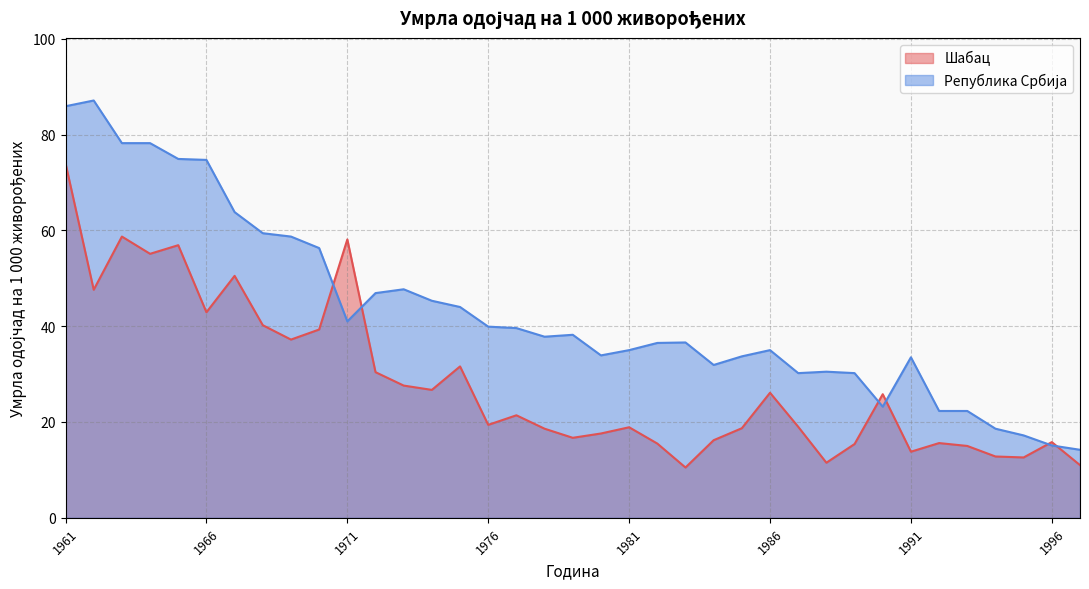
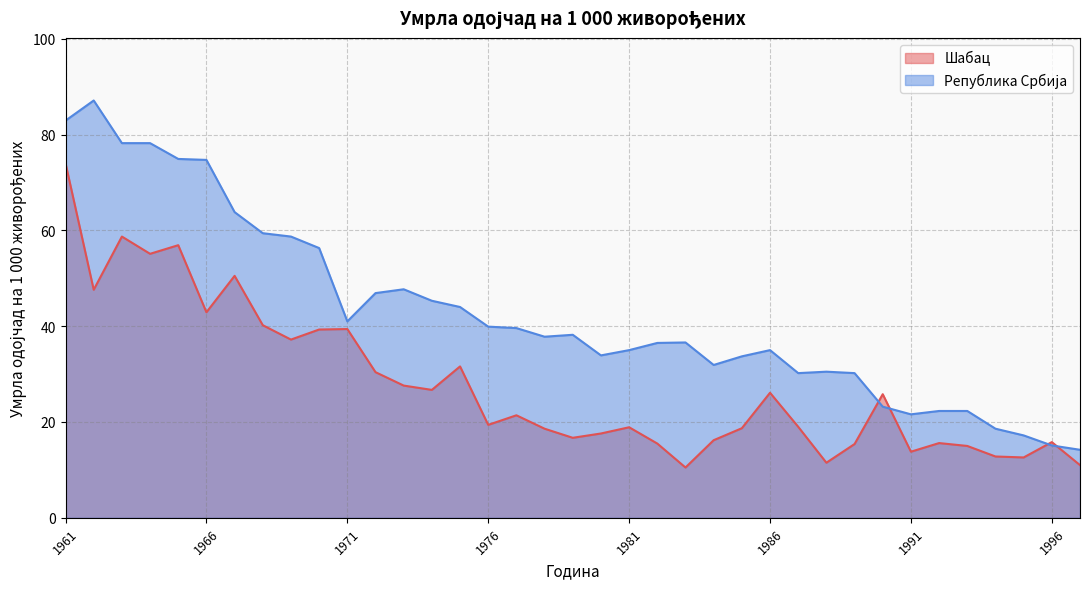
  {
    "Шабац": {
      "1961": 74,
      "1966": 43,
-     "1971": 58,
+     "1971": 39,
      "1976": 19,
      "1981": 19,
      "1986": 26,
      "1991": 14,
      "1996": 16
    },
    "Република Србија": {
-     "1961": 86,
+     "1961": 83,
      "1966": 75,
      "1971": 41,
      "1976": 40,
      "1981": 35,
      "1986": 35,
-     "1991": 34,
+     "1991": 22,
      "1996": 15
    }
  }
